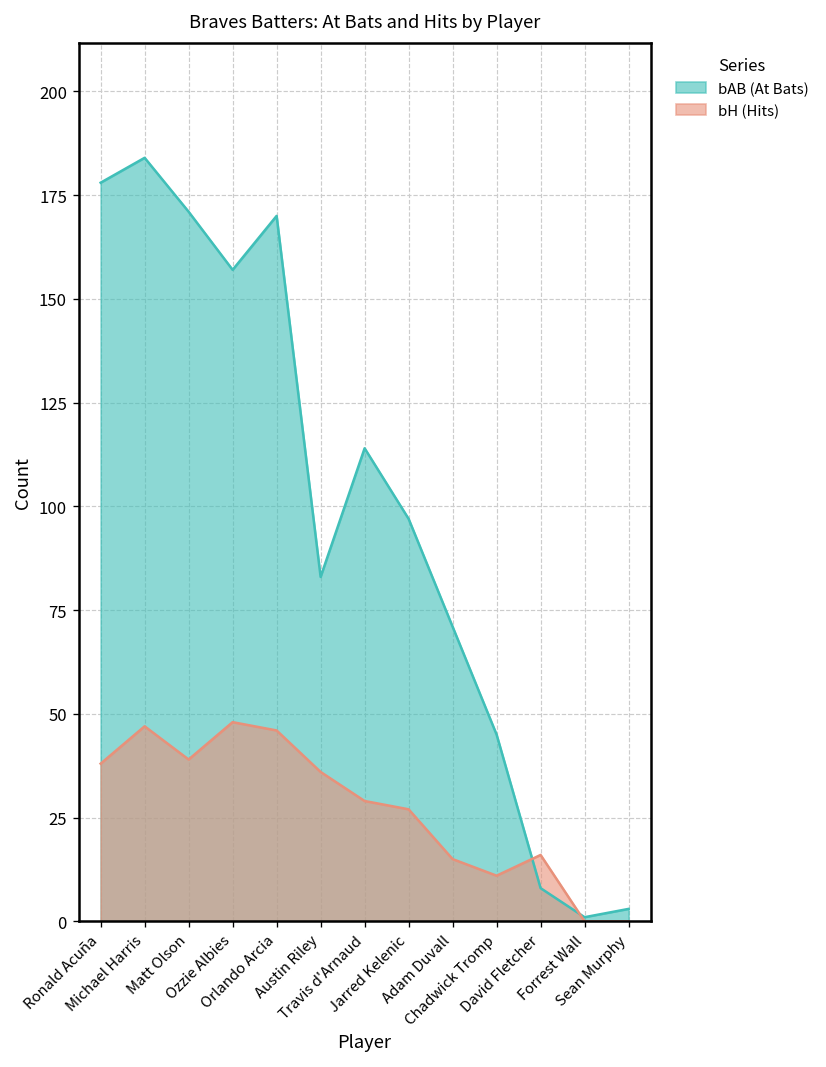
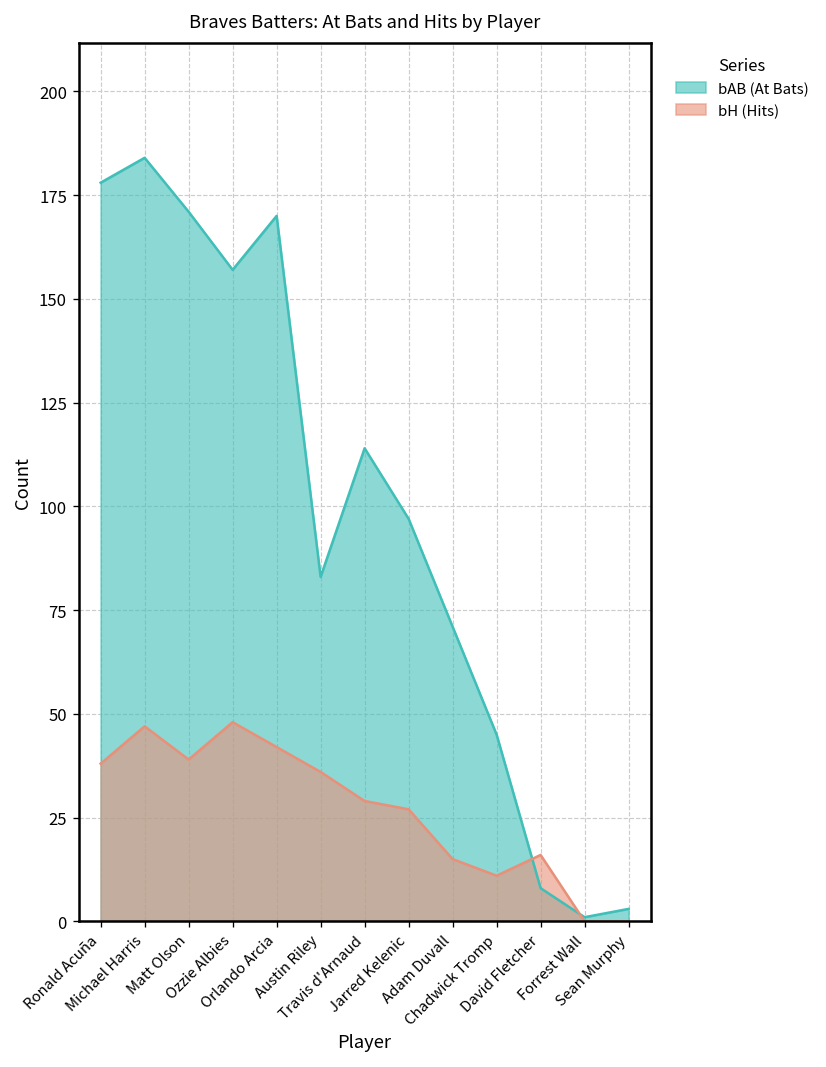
  {
    "bAB (At Bats)": {
      "Ronald Acuña": 178,
      "Michael Harris": 184,
      "Matt Olson": 171,
      "Ozzie Albies": 157,
      "Orlando Arcia": 170,
      "Austin Riley": 83,
      "Travis d'Arnaud": 114,
      "Jarred Kelenic": 97,
      "Adam Duvall": 71,
      "Chadwick Tromp": 45,
      "David Fletcher": 8,
      "Forrest Wall": 1,
      "Sean Murphy": 3
    },
    "bH (Hits)": {
      "Ronald Acuña": 38,
      "Michael Harris": 47,
      "Matt Olson": 39,
      "Ozzie Albies": 48,
-     "Orlando Arcia": 46,
+     "Orlando Arcia": 42,
      "Austin Riley": 36,
      "Travis d'Arnaud": 29,
      "Jarred Kelenic": 27,
      "Adam Duvall": 15,
      "Chadwick Tromp": 11,
      "David Fletcher": 16,
      "Forrest Wall": 0,
      "Sean Murphy": 0
    }
  }
